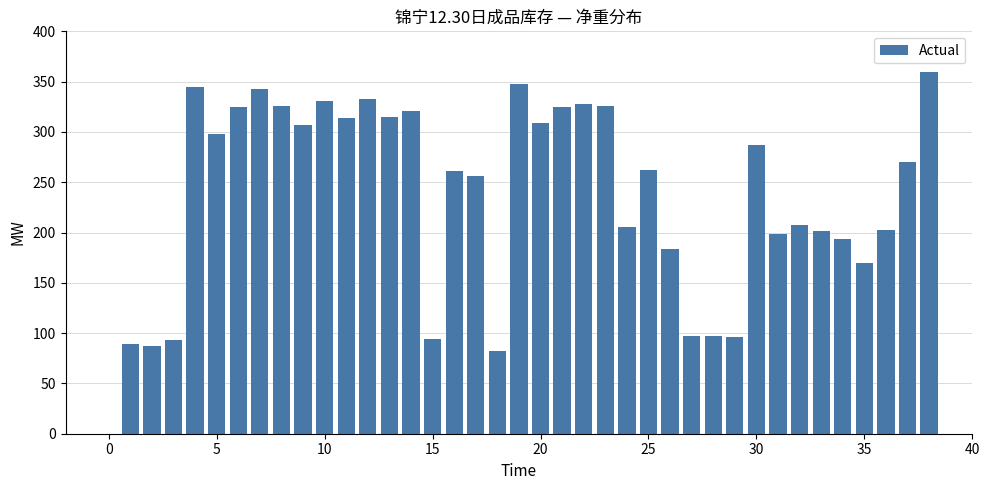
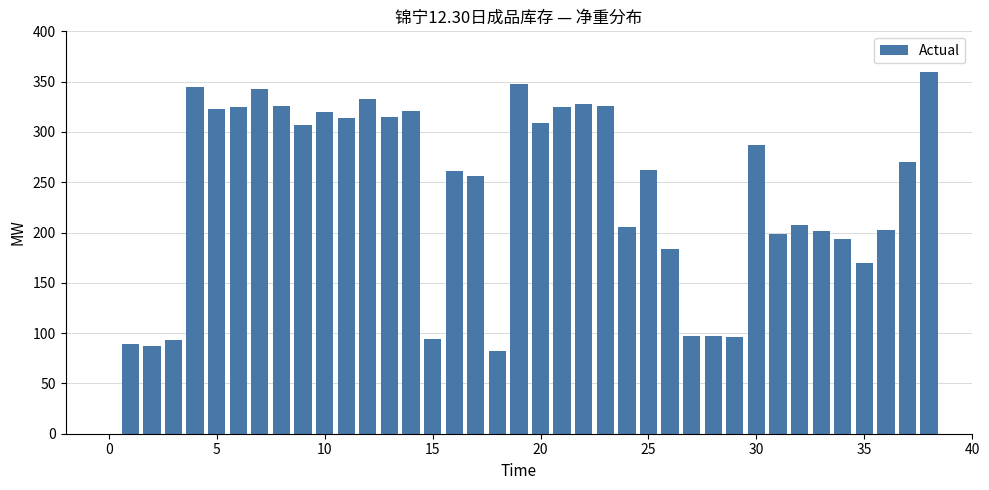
  {
-   "5": 298,
-   "10": 331,
+   "5": 323,
+   "10": 320,
    "15": 94,
    "20": 308,
    "25": 262,
    "30": 287,
    "35": 170
  }
